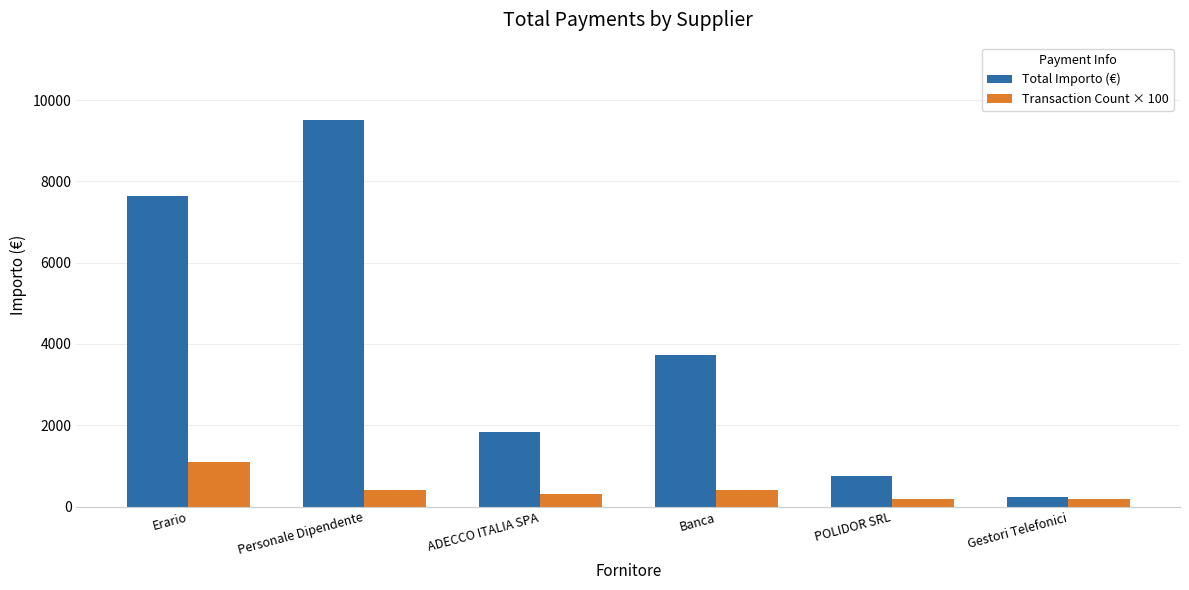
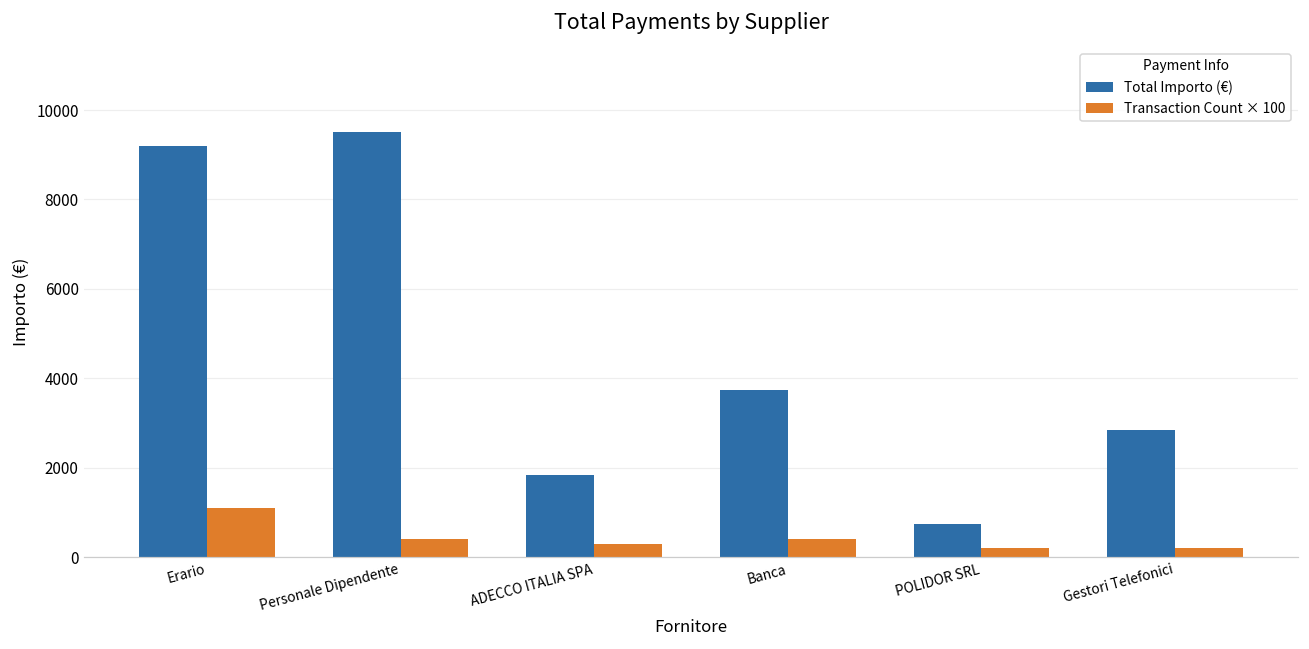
  {
    "Total Importo (€)": {
-     "Erario": 7600,
+     "Erario": 9200,
      "Personale Dipendente": 9500,
      "ADECCO ITALIA SPA": 1800,
      "Banca": 3700,
      "POLIDOR SRL": 800,
-     "Gestori Telefonici": 200
+     "Gestori Telefonici": 2800
    },
    "Transaction Count × 100": {
      "Erario": 1100,
      "Personale Dipendente": 400,
      "ADECCO ITALIA SPA": 300,
      "Banca": 400,
      "POLIDOR SRL": 200,
      "Gestori Telefonici": 200
    }
  }
